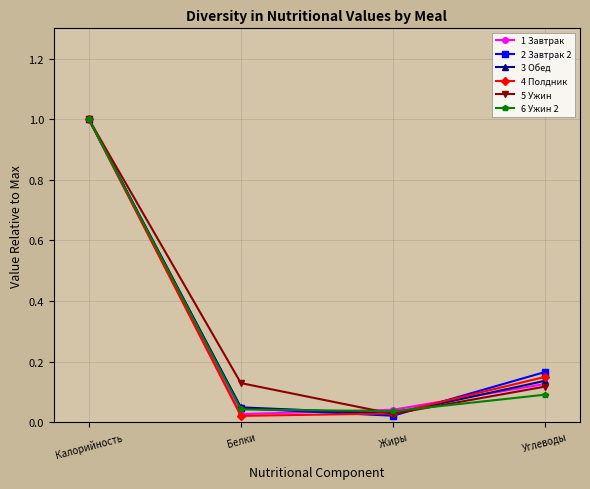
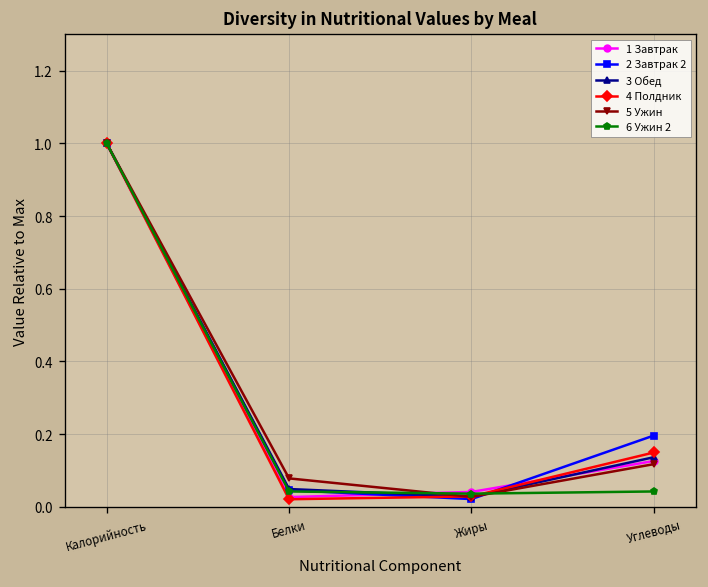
  {
    "1 Завтрак": {
      "Углеводы": 0.13
    },
    "2 Завтрак 2": {
-     "Углеводы": 0.17
+     "Углеводы": 0.20
    },
    "3 Обед": {
      "Углеводы": 0.14
    },
    "4 Полдник": {
      "Углеводы": 0.15
    },
    "5 Ужин": {
-     "Белки": 0.13,
+     "Белки": 0.08,
      "Углеводы": 0.12
    },
    "6 Ужин 2": {
-     "Углеводы": 0.09
+     "Углеводы": 0.04
    }
  }
